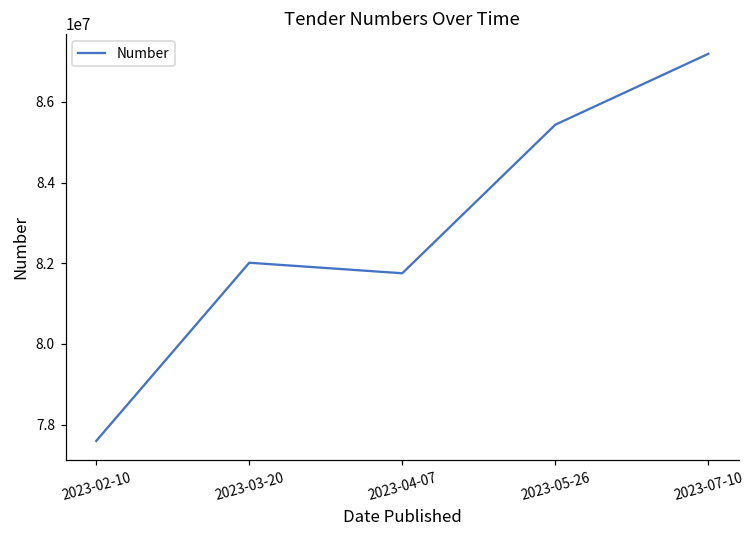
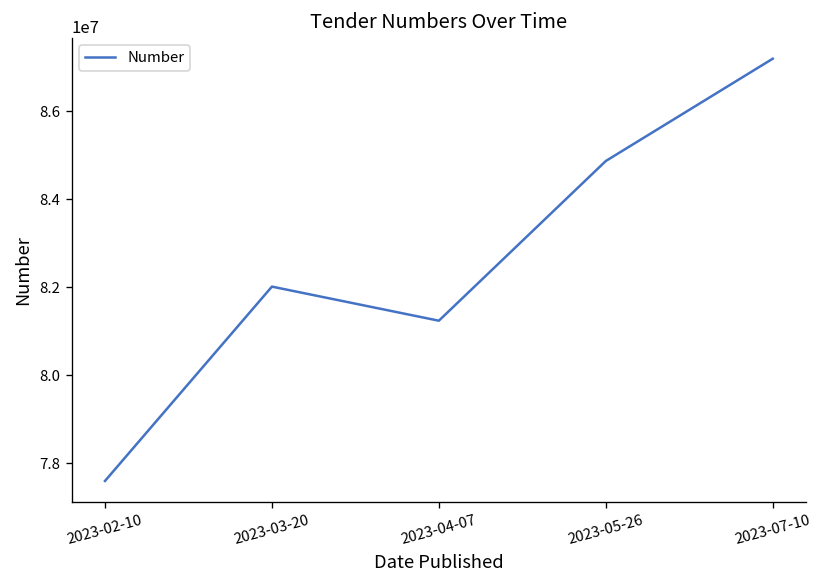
  {
    "2023-02-10": 77600000,
    "2023-03-20": 82000000,
-   "2023-04-07": 81800000,
-   "2023-05-26": 85400000,
+   "2023-04-07": 81200000,
+   "2023-05-26": 84900000,
    "2023-07-10": 87200000
  }
